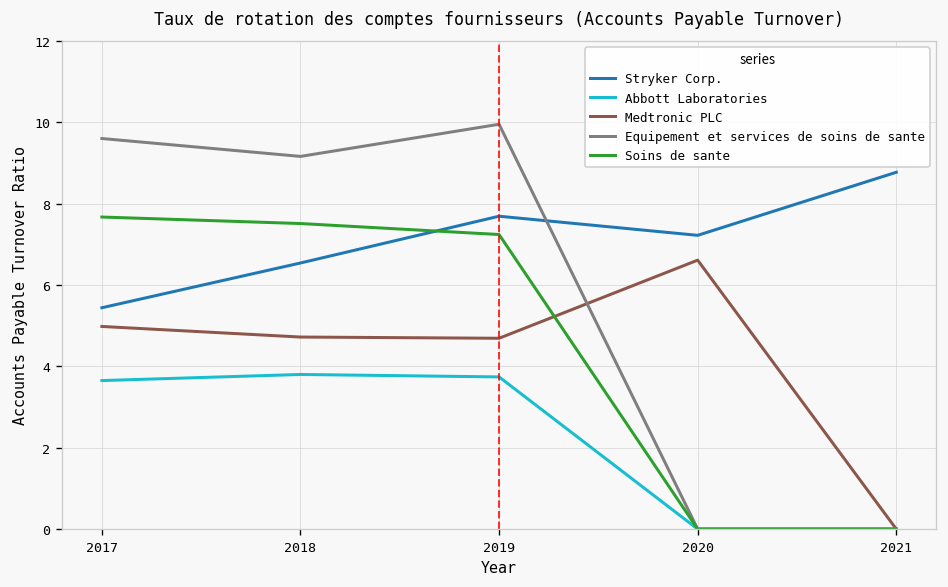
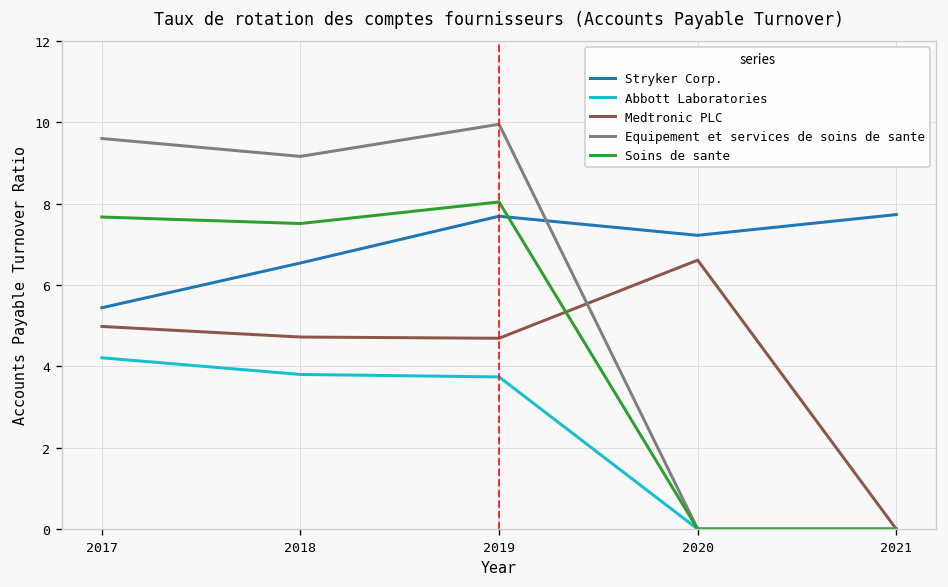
  {
    "Stryker Corp.": {
      "2017": 5.4,
      "2018": 6.5,
      "2019": 7.7,
      "2020": 7.2,
-     "2021": 8.8
+     "2021": 7.7
    },
    "Abbott Laboratories": {
-     "2017": 3.7,
+     "2017": 4.2,
      "2018": 3.8,
      "2019": 3.7
    },
    "Medtronic PLC": {
      "2017": 5.0,
      "2018": 4.7,
      "2019": 4.7,
      "2020": 6.6
    },
    "Equipement et services de soins de sante": {
      "2017": 9.6,
      "2018": 9.2,
      "2019": 10.0
    },
    "Soins de sante": {
      "2017": 7.7,
      "2018": 7.5,
-     "2019": 7.2
+     "2019": 8.0
    }
  }
